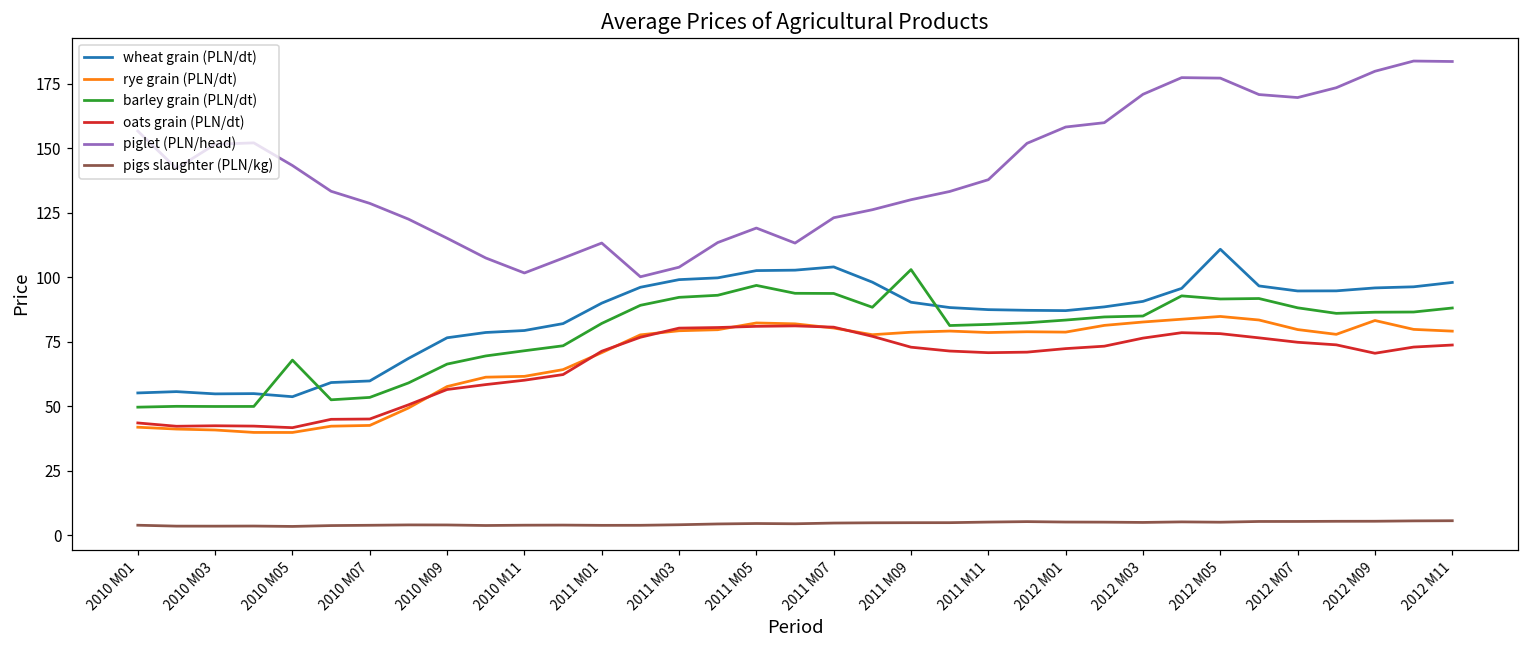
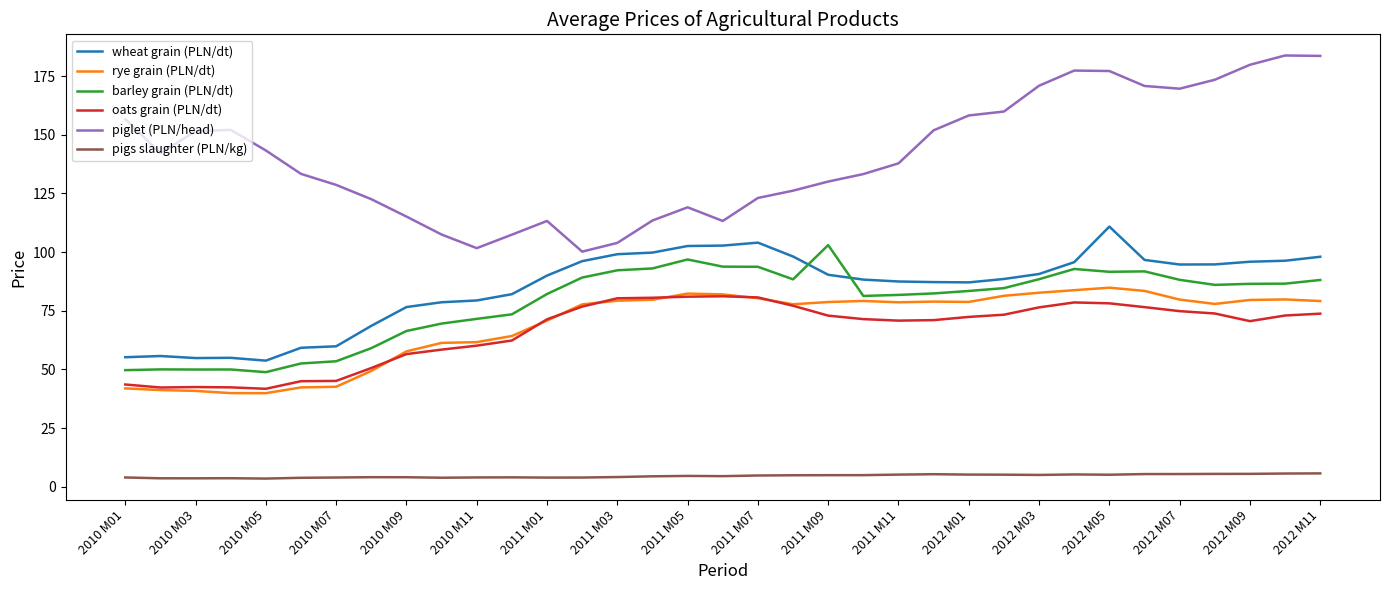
  {
    "wheat grain (PLN/dt)": {
      "2010 M01": 55,
      "2010 M03": 55,
      "2010 M05": 54,
      "2010 M07": 60,
      "2010 M09": 77,
      "2010 M11": 79,
      "2011 M01": 90,
      "2011 M03": 99,
      "2011 M05": 103,
      "2011 M07": 104,
      "2011 M09": 90,
      "2011 M11": 87,
      "2012 M01": 87,
      "2012 M03": 91,
      "2012 M05": 111,
      "2012 M07": 95,
      "2012 M09": 96,
      "2012 M11": 98
    },
    "rye grain (PLN/dt)": {
      "2010 M01": 42,
      "2010 M03": 41,
      "2010 M05": 40,
      "2010 M07": 43,
      "2010 M09": 58,
      "2010 M11": 62,
      "2011 M05": 82,
      "2011 M09": 79,
      "2011 M11": 79,
      "2012 M01": 79,
      "2012 M03": 83,
      "2012 M05": 85,
      "2012 M07": 80,
-     "2012 M09": 83,
+     "2012 M09": 80,
      "2012 M11": 79
    },
    "barley grain (PLN/dt)": {
      "2010 M01": 50,
      "2010 M03": 50,
-     "2010 M05": 68,
+     "2010 M05": 49,
      "2010 M07": 53,
      "2010 M09": 66,
      "2010 M11": 72,
      "2011 M01": 82,
      "2011 M03": 92,
      "2011 M05": 97,
      "2011 M07": 94,
      "2011 M09": 103,
      "2011 M11": 82,
      "2012 M01": 83,
-     "2012 M03": 85,
+     "2012 M03": 88,
      "2012 M05": 92,
      "2012 M07": 88,
      "2012 M09": 86,
      "2012 M11": 88
    },
    "oats grain (PLN/dt)": {
      "2010 M01": 44,
      "2010 M03": 42,
      "2010 M05": 42,
      "2010 M07": 45,
      "2010 M09": 57,
      "2010 M11": 60,
      "2011 M05": 81,
      "2011 M09": 73,
      "2011 M11": 71,
      "2012 M01": 72,
      "2012 M03": 76,
      "2012 M05": 78,
      "2012 M07": 75,
      "2012 M09": 71,
      "2012 M11": 74
    },
    "piglet (PLN/head)": {
      "2010 M05": 143,
      "2010 M07": 129,
      "2010 M09": 115,
      "2010 M11": 102,
      "2011 M01": 113,
      "2011 M03": 104,
      "2011 M05": 119,
      "2011 M07": 123,
      "2011 M09": 130,
      "2011 M11": 138,
      "2012 M01": 158,
      "2012 M03": 171,
      "2012 M05": 177,
      "2012 M07": 170,
      "2012 M09": 180,
      "2012 M11": 184
    },
    "pigs slaughter (PLN/kg)": {
      "2010 M01": 4,
      "2010 M03": 4,
      "2010 M05": 3,
      "2010 M07": 4,
      "2010 M09": 4,
      "2010 M11": 4,
      "2011 M01": 4,
      "2011 M03": 4,
      "2011 M05": 5,
      "2011 M07": 5,
      "2011 M09": 5,
      "2011 M11": 5,
      "2012 M01": 5,
      "2012 M03": 5,
      "2012 M05": 5,
      "2012 M07": 5,
      "2012 M09": 5,
      "2012 M11": 6
    }
  }
